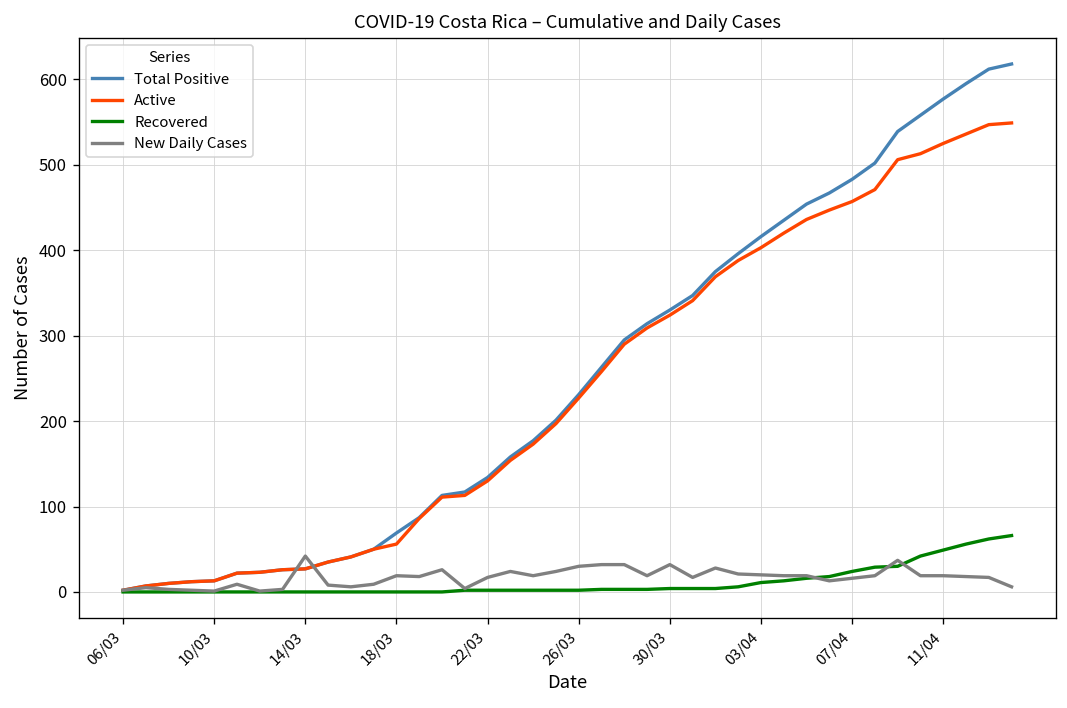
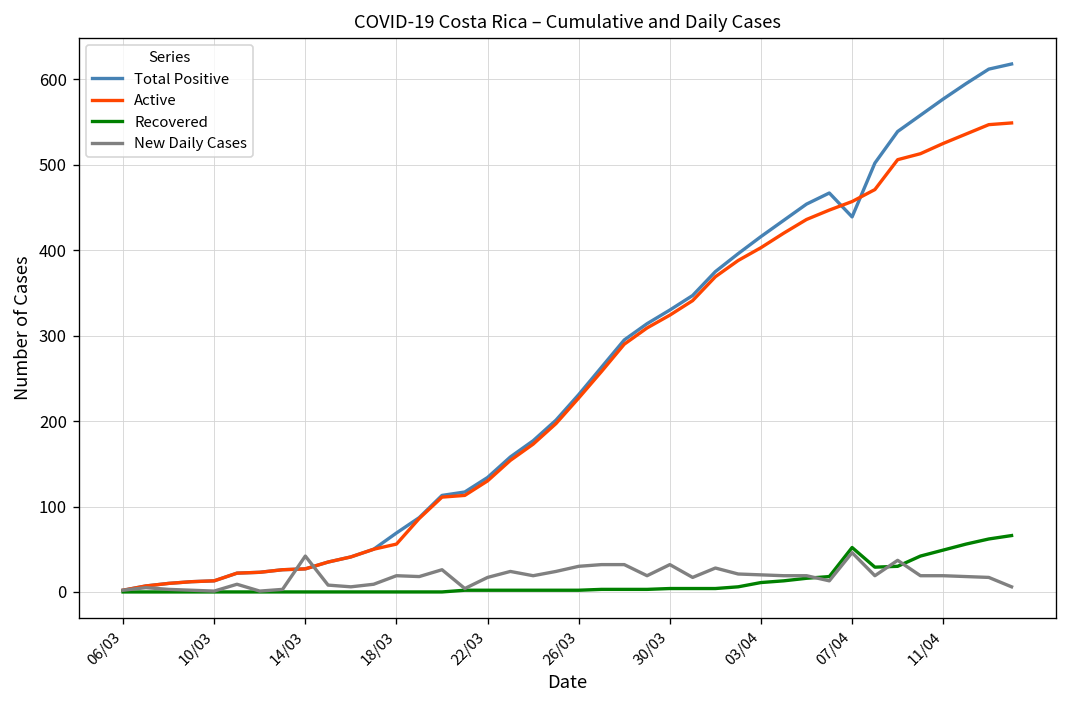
  {
    "Total Positive": {
      "18/03": 70,
      "22/03": 130,
      "26/03": 230,
      "30/03": 330,
      "03/04": 420,
-     "07/04": 480,
+     "07/04": 440,
      "11/04": 580
    },
    "Active": {
      "18/03": 60,
      "22/03": 130,
      "26/03": 230,
      "30/03": 320,
      "03/04": 400,
      "07/04": 460,
      "11/04": 530
    },
    "Recovered": {
      "14/03": 0,
      "18/03": 0,
      "22/03": 0,
      "26/03": 0,
      "30/03": 0,
      "03/04": 10,
-     "07/04": 20,
+     "07/04": 50,
      "11/04": 50
    },
    "New Daily Cases": {
      "14/03": 40,
      "18/03": 20,
      "22/03": 20,
      "26/03": 30,
      "30/03": 30,
      "03/04": 20,
-     "07/04": 20,
+     "07/04": 50,
      "11/04": 20
    }
  }
